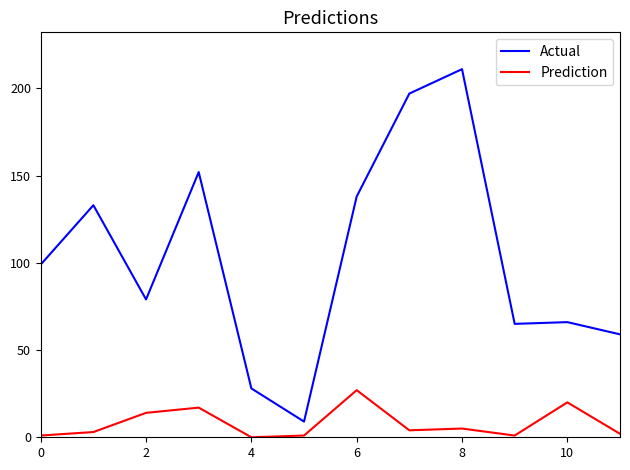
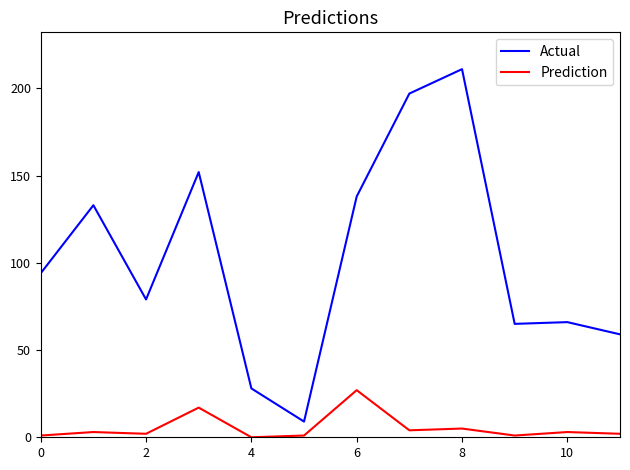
  {
    "Actual": {
-     "0": 99,
+     "0": 94,
      "2": 79,
      "4": 28,
      "6": 138,
      "8": 211,
      "10": 66
    },
    "Prediction": {
      "0": 1,
-     "2": 14,
+     "2": 2,
      "4": 0,
      "6": 27,
      "8": 5,
-     "10": 20
+     "10": 3
    }
  }
